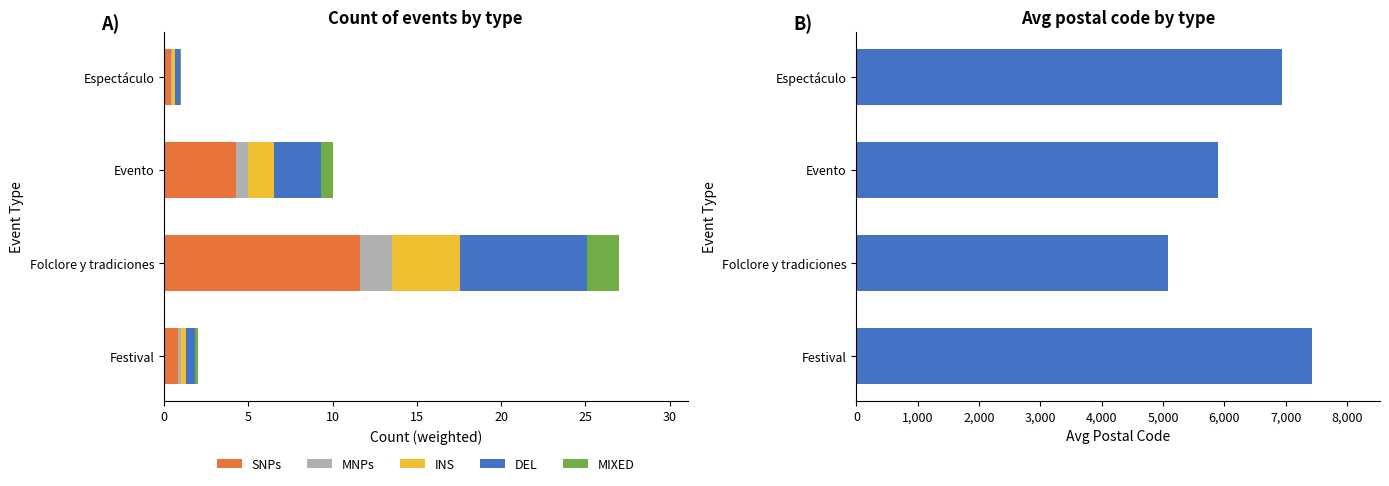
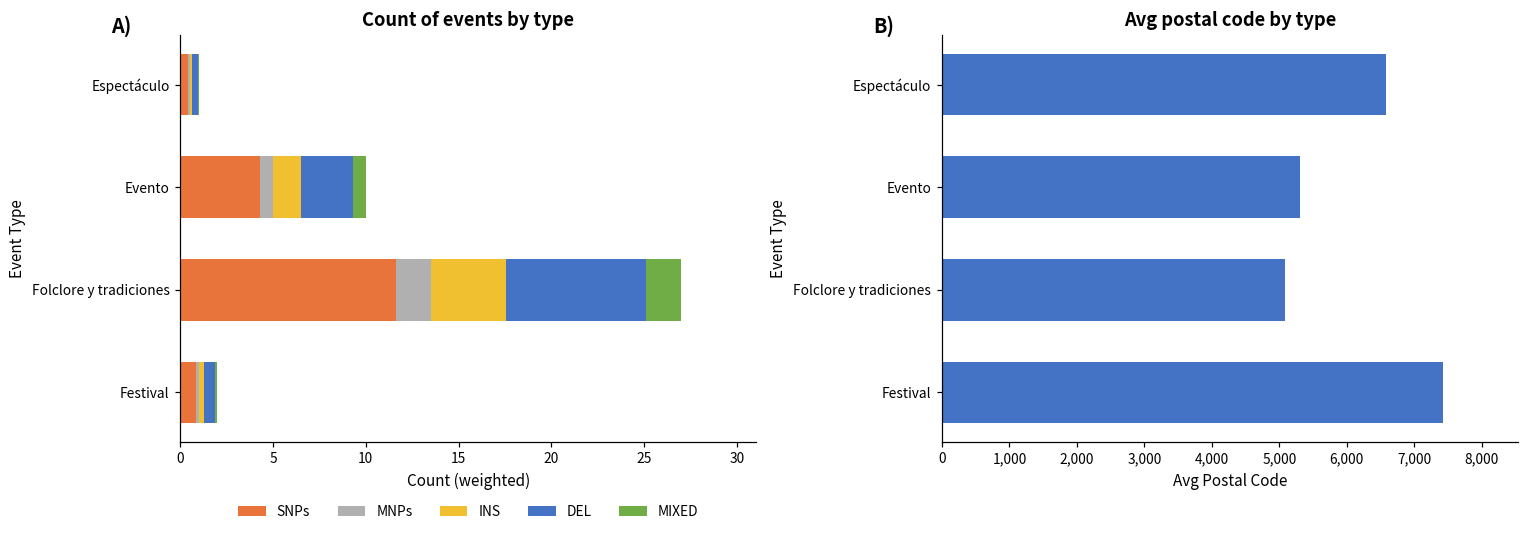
  {
    "Count of events by type": {
      "SNPs": {
        "Espectáculo": "0.4",
        "Evento": "4.3",
        "Folclore y tradiciones": "11.6",
        "Festival": "0.9"
      },
      "MNPs": {
        "Evento": "0.7",
        "Folclore y tradiciones": "1.9"
      },
      "INS": {
        "Espectáculo": "0.1",
        "Evento": "1.5",
        "Folclore y tradiciones": "4.1",
        "Festival": "0.3"
      },
      "DEL": {
        "Espectáculo": "0.3",
        "Evento": "2.8",
        "Folclore y tradiciones": "7.6",
        "Festival": "0.6"
      }
    },
    "Avg postal code by type": {
-     "Espectáculo": "6,900",
-     "Evento": "5,900",
+     "Espectáculo": "6,600",
+     "Evento": "5,300",
      "Folclore y tradiciones": "5,100",
      "Festival": "7,400"
    }
  }
